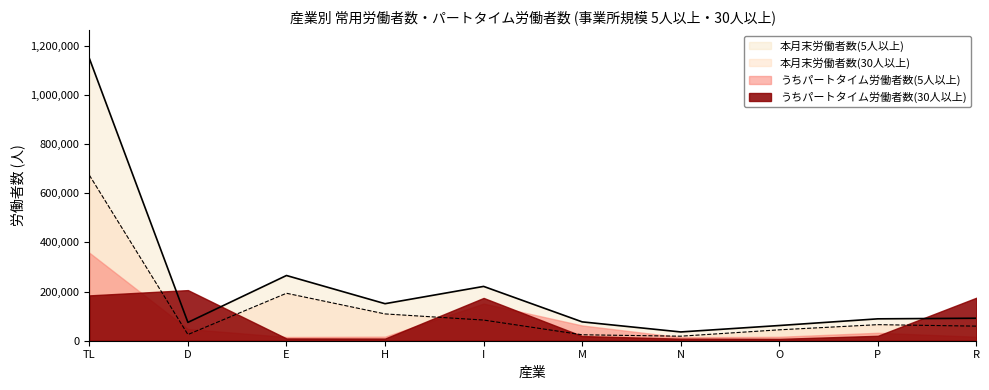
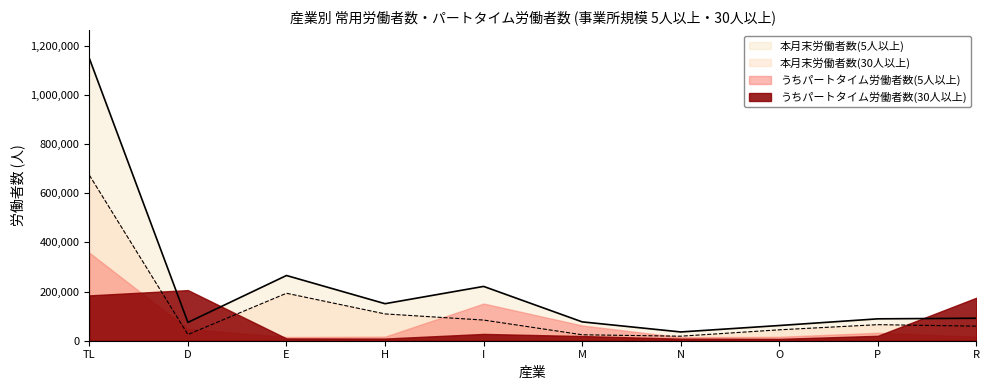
  {
    "うちパートタイム労働者数(5人以上)": {
      "TL": "360,000",
      "D": "50,000",
      "I": "150,000",
      "M": "60,000",
      "P": "30,000",
      "R": "20,000"
    },
    "うちパートタイム労働者数(30人以上)": {
      "TL": "180,000",
      "D": "210,000",
-     "I": "170,000",
+     "I": "30,000",
      "P": "20,000",
      "R": "180,000"
    }
  }
